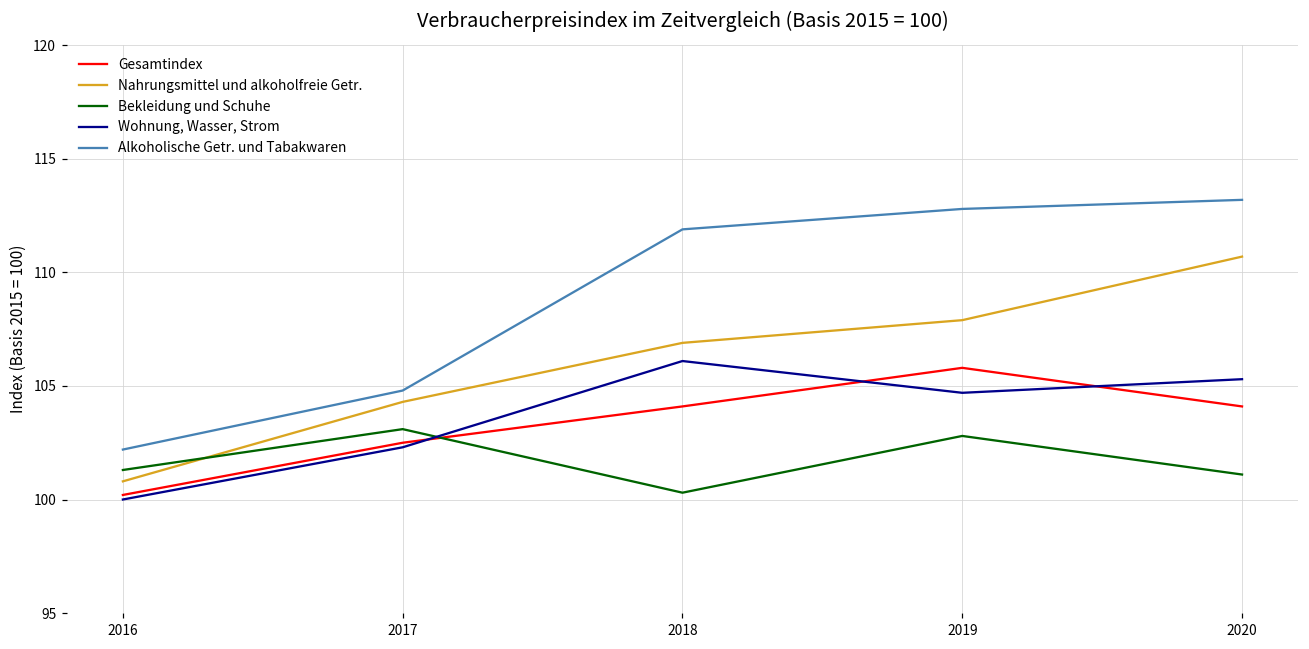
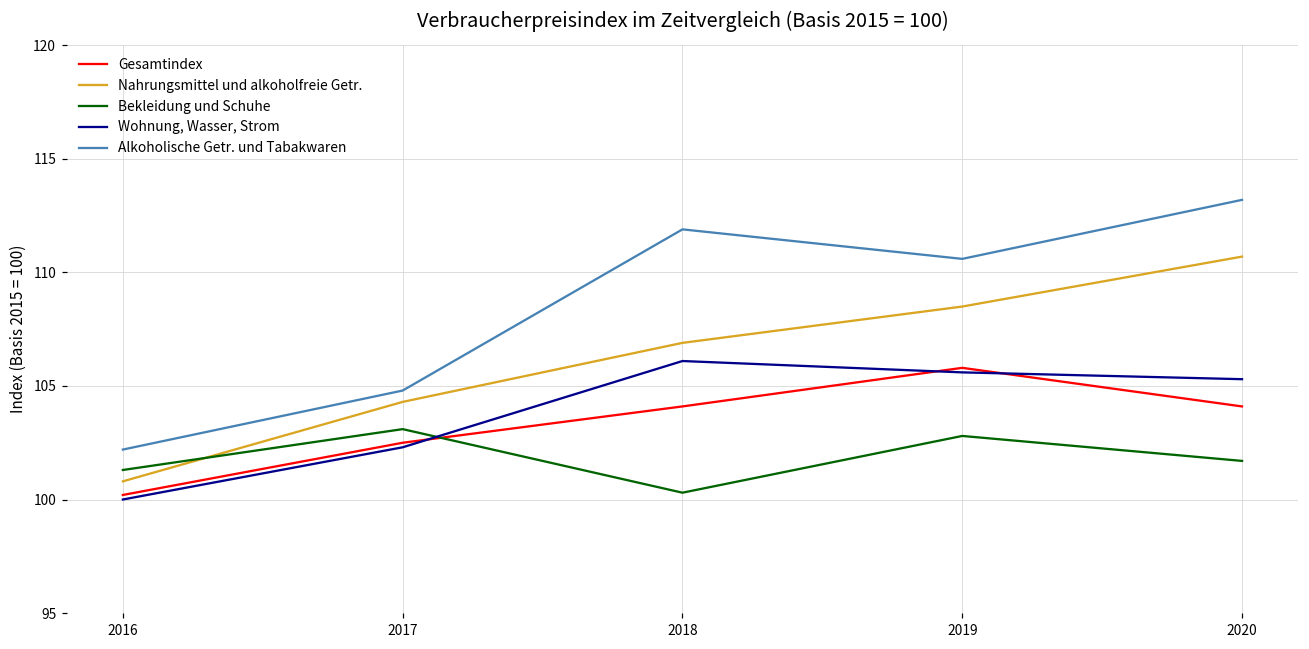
  {
    "Gesamtindex": {
      "2016": 100.2,
      "2017": 102.5,
      "2018": 104.1,
      "2019": 105.8,
      "2020": 104.1
    },
    "Nahrungsmittel und alkoholfreie Getr.": {
      "2016": 100.8,
      "2017": 104.3,
      "2018": 106.9,
-     "2019": 107.9,
+     "2019": 108.5,
      "2020": 110.7
    },
    "Bekleidung und Schuhe": {
      "2016": 101.3,
      "2017": 103.1,
      "2018": 100.3,
      "2019": 102.8,
-     "2020": 101.1
+     "2020": 101.7
    },
    "Wohnung, Wasser, Strom": {
      "2016": 100.0,
      "2017": 102.3,
      "2018": 106.1,
-     "2019": 104.7,
+     "2019": 105.6,
      "2020": 105.3
    },
    "Alkoholische Getr. und Tabakwaren": {
      "2016": 102.2,
      "2017": 104.8,
      "2018": 111.9,
-     "2019": 112.8,
+     "2019": 110.6,
      "2020": 113.2
    }
  }
